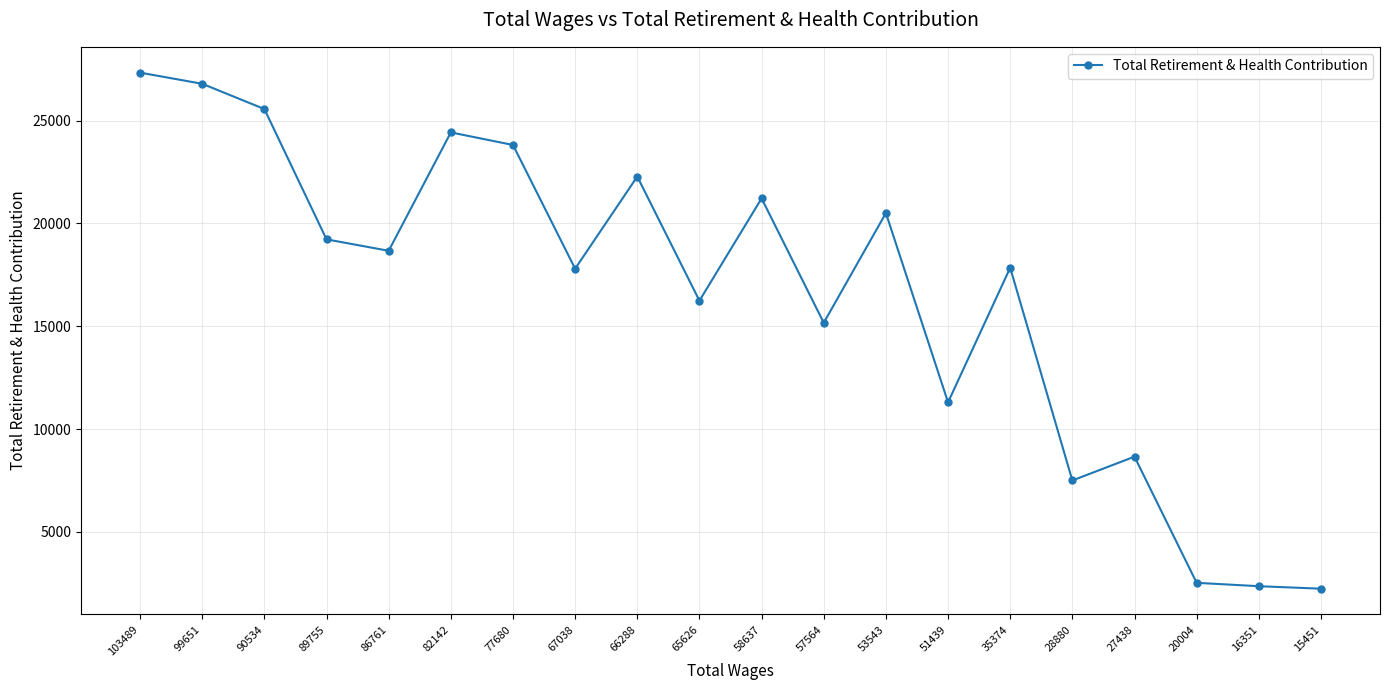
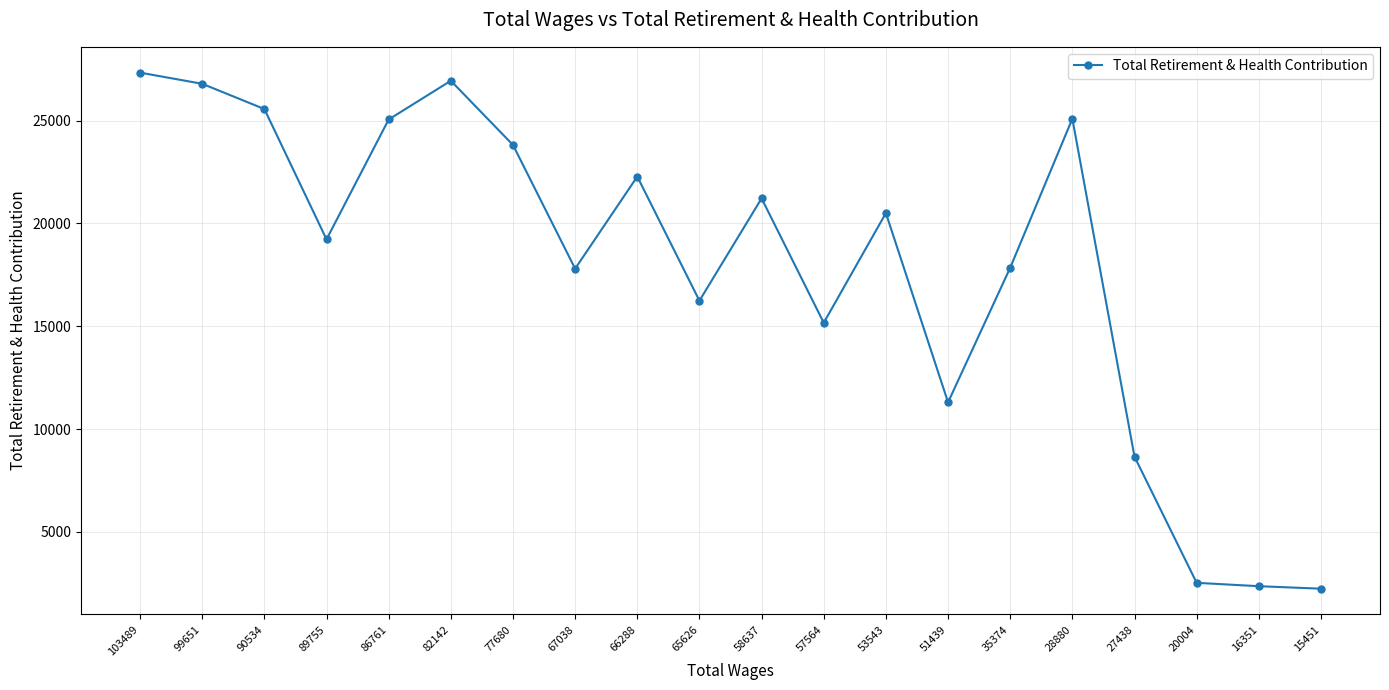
  {
    "103489": 27300,
    "99651": 26800,
    "90534": 25600,
    "89755": 19200,
-   "86761": 18700,
-   "82142": 24400,
+   "86761": 25100,
+   "82142": 26900,
    "77680": 23800,
    "67038": 17800,
    "66288": 22300,
    "65626": 16200,
    "58637": 21200,
    "57564": 15200,
    "53543": 20500,
    "51439": 11300,
    "35374": 17800,
-   "28880": 7500,
+   "28880": 25100,
    "27438": 8700,
    "20004": 2500,
    "16351": 2400,
    "15451": 2200
  }
